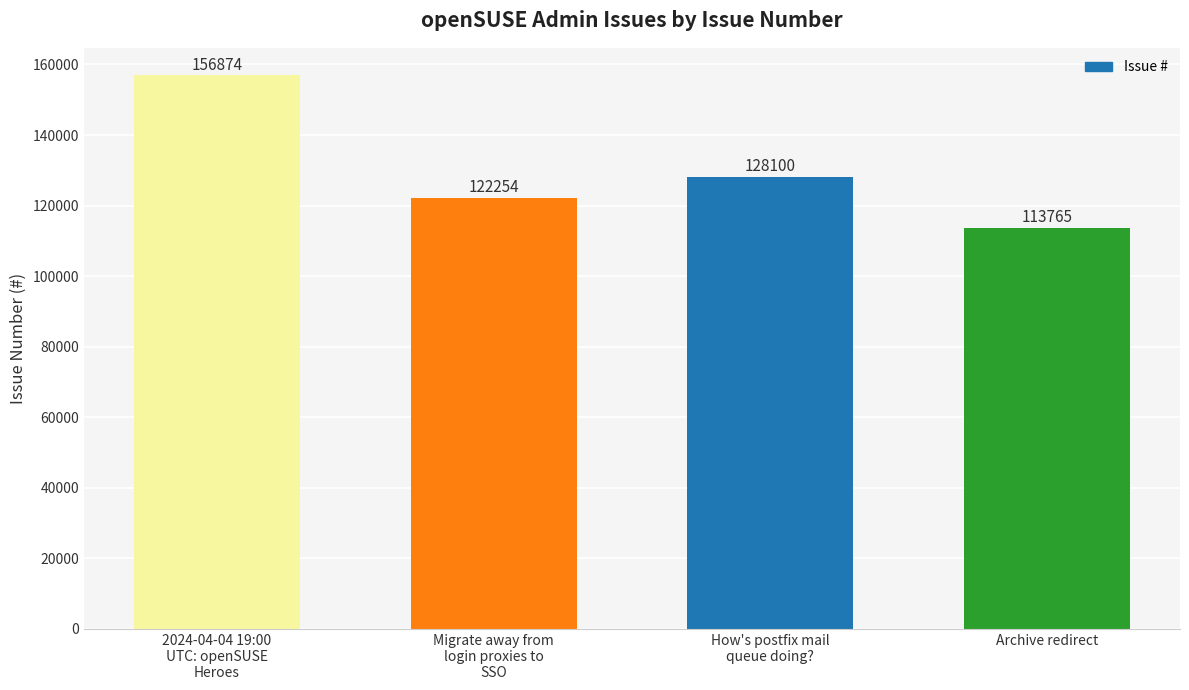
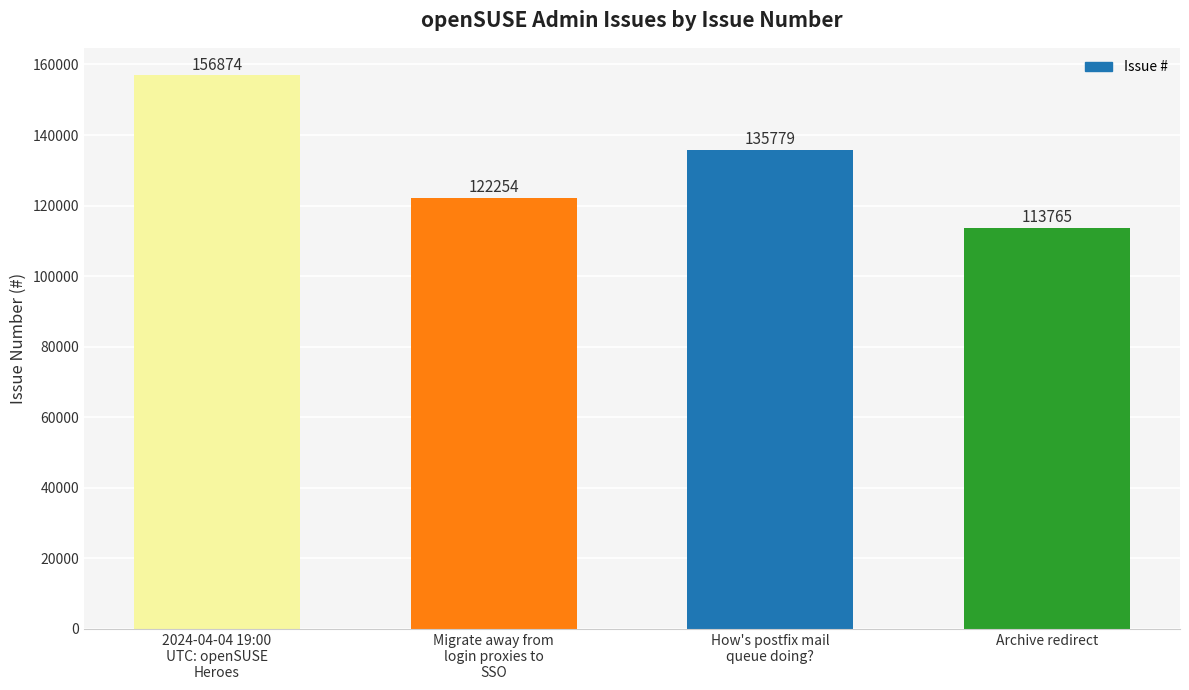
  {
    "2024-04-04 19:00 UTC: openSUSE Heroes": 156874,
    "Migrate away from login proxies to SSO": 122254,
-   "How's postfix mail queue doing?": 128100,
+   "How's postfix mail queue doing?": 135779,
    "Archive redirect": 113765
  }
